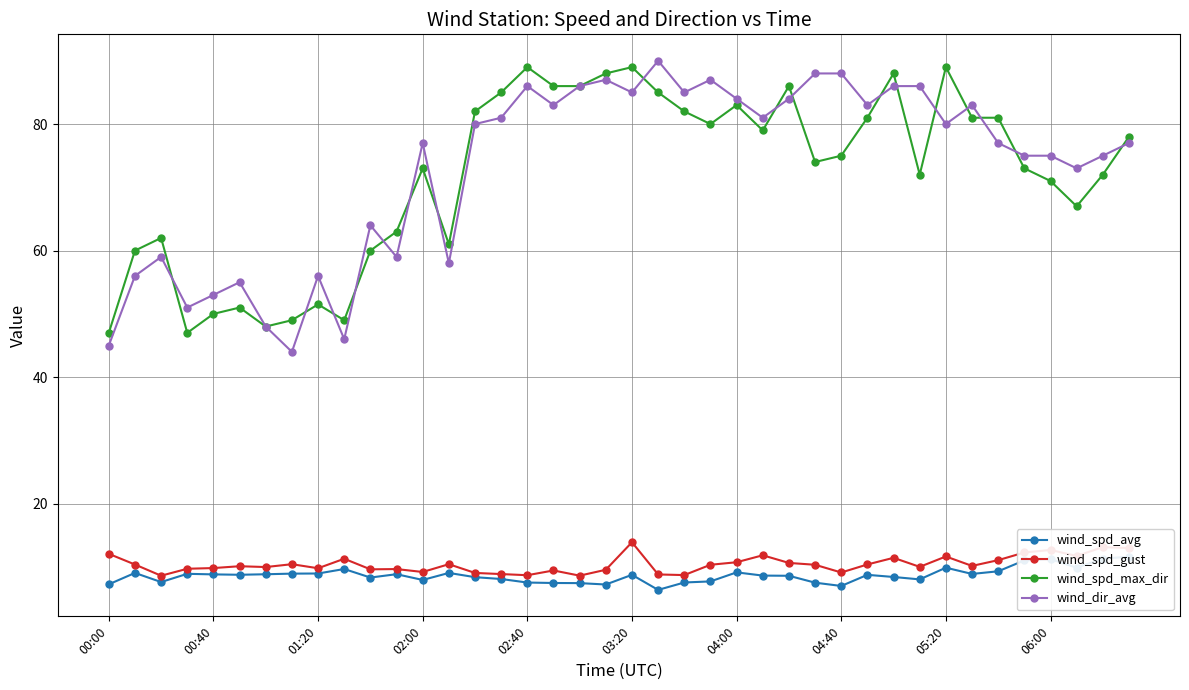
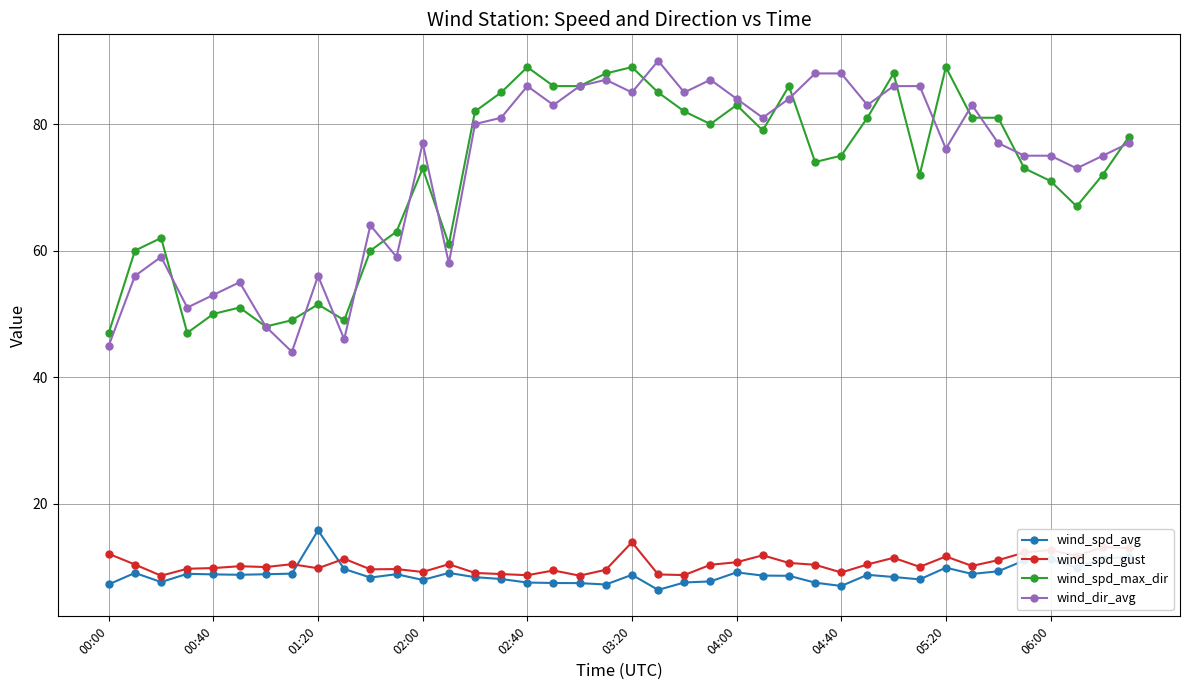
  {
    "wind_spd_avg": {
      "00:00": 7,
      "00:40": 9,
-     "01:20": 9,
+     "01:20": 16,
      "02:00": 8,
      "02:40": 8,
      "03:20": 9,
      "04:00": 9,
      "04:40": 7,
      "05:20": 10
    },
    "wind_spd_gust": {
      "00:00": 12,
      "00:40": 10,
      "01:20": 10,
      "02:00": 9,
      "02:40": 9,
      "03:20": 14,
      "04:00": 11,
      "04:40": 9,
      "05:20": 12
    },
    "wind_spd_max_dir": {
      "00:00": 47,
      "00:40": 50,
      "01:20": 52,
      "02:00": 73,
      "02:40": 89,
      "03:20": 89,
      "04:00": 83,
      "04:40": 75,
      "05:20": 89,
      "06:00": 71
    },
    "wind_dir_avg": {
      "00:00": 45,
      "00:40": 53,
      "01:20": 56,
      "02:00": 77,
      "02:40": 86,
      "03:20": 85,
      "04:00": 84,
      "04:40": 88,
-     "05:20": 80,
+     "05:20": 76,
      "06:00": 75
    }
  }
